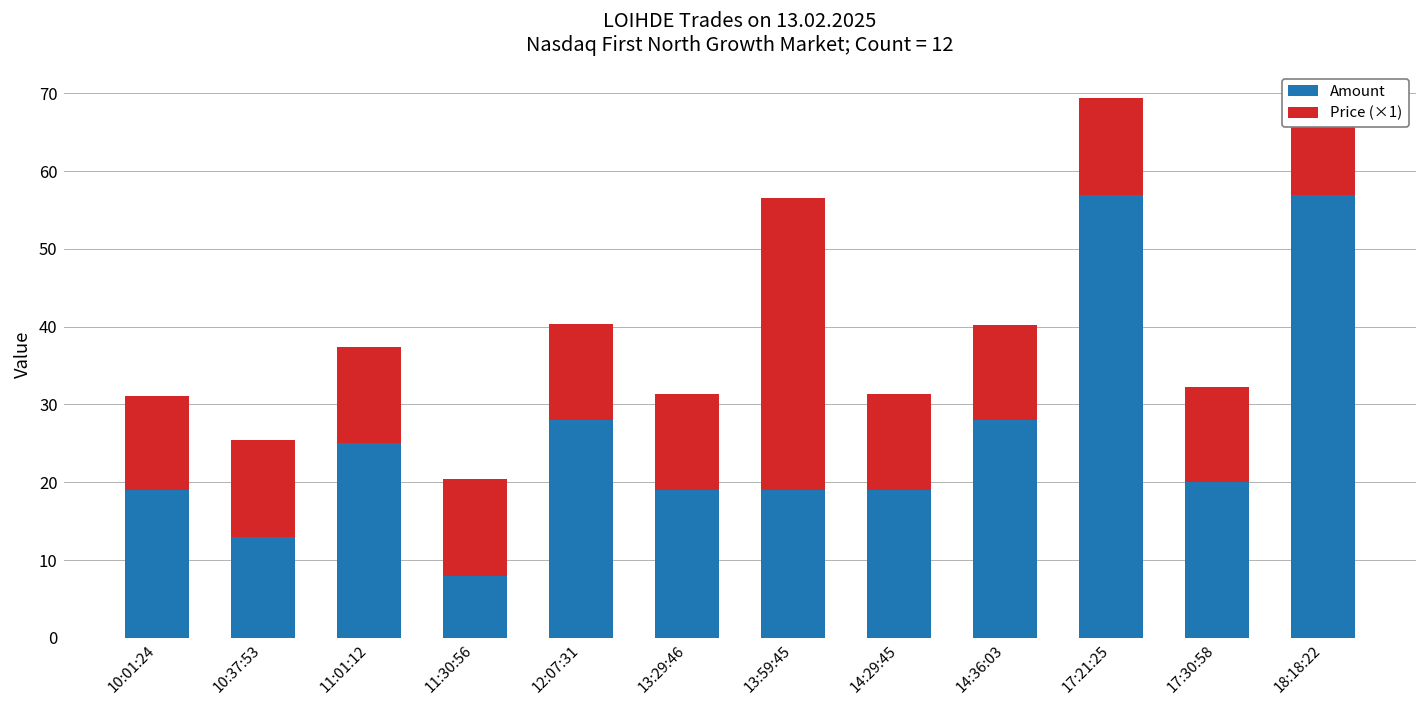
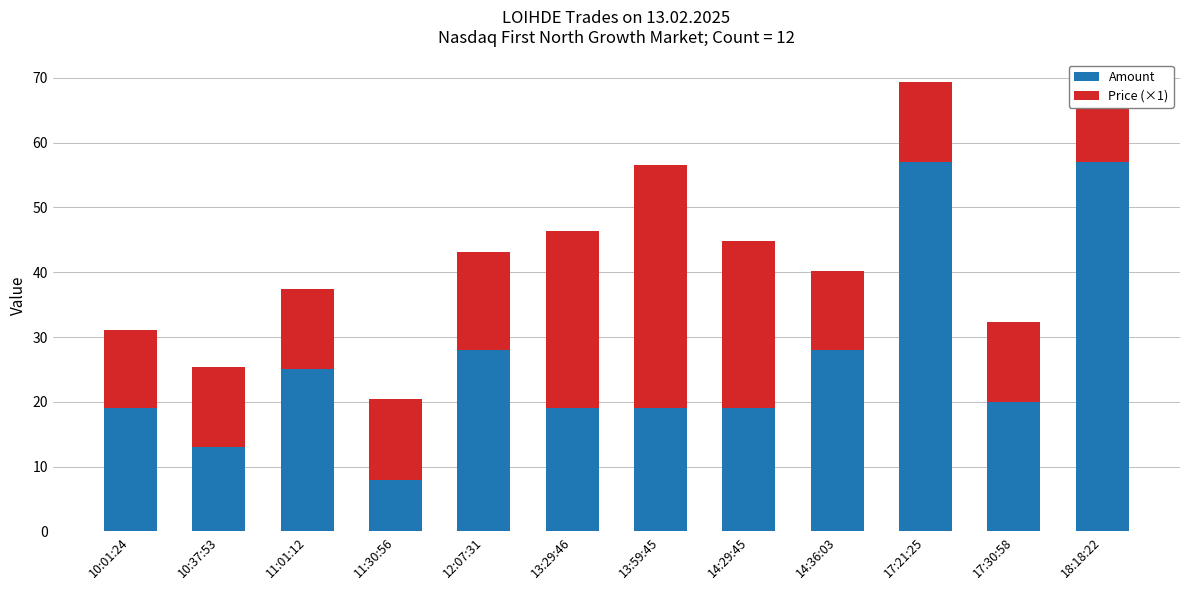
  {
    "Amount": {
      "10:01:24": 19,
      "10:37:53": 13,
      "11:01:12": 25,
      "11:30:56": 8,
      "12:07:31": 28,
      "13:29:46": 19,
      "13:59:45": 19,
      "14:29:45": 19,
      "14:36:03": 28,
      "17:21:25": 57,
      "17:30:58": 20,
      "18:18:22": 57
    },
    "Price (×1)": {
      "10:01:24": 12,
      "10:37:53": 12,
      "11:01:12": 12,
      "11:30:56": 12,
-     "12:07:31": 12,
-     "13:29:46": 12,
+     "12:07:31": 15,
+     "13:29:46": 27,
      "13:59:45": 38,
-     "14:29:45": 12,
+     "14:29:45": 26,
      "14:36:03": 12,
      "17:21:25": 12,
      "17:30:58": 12
    }
  }
